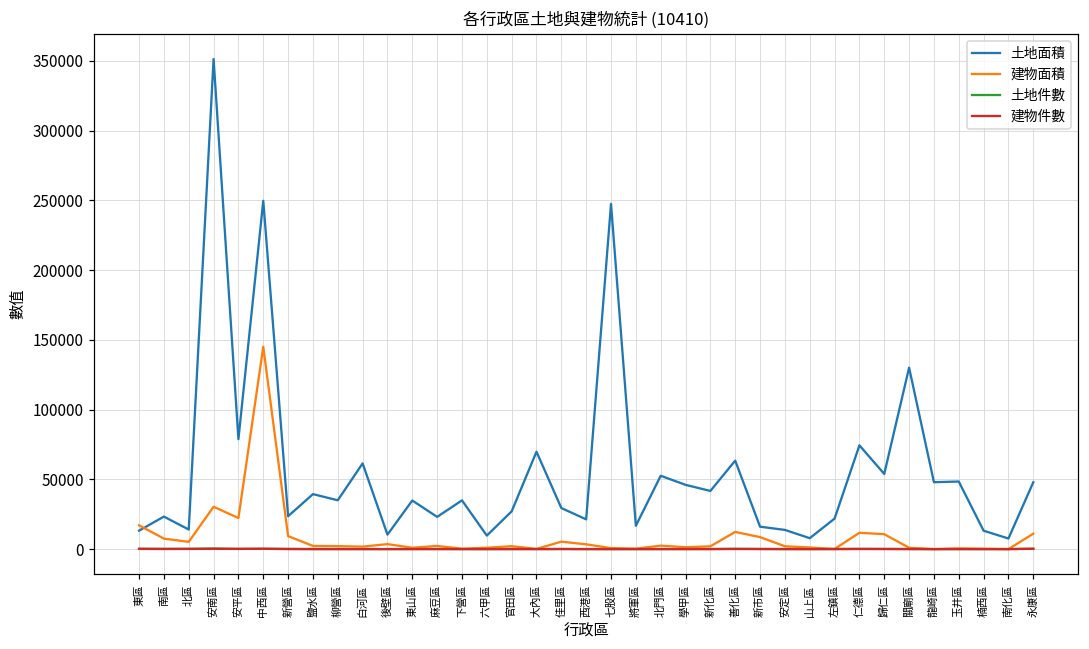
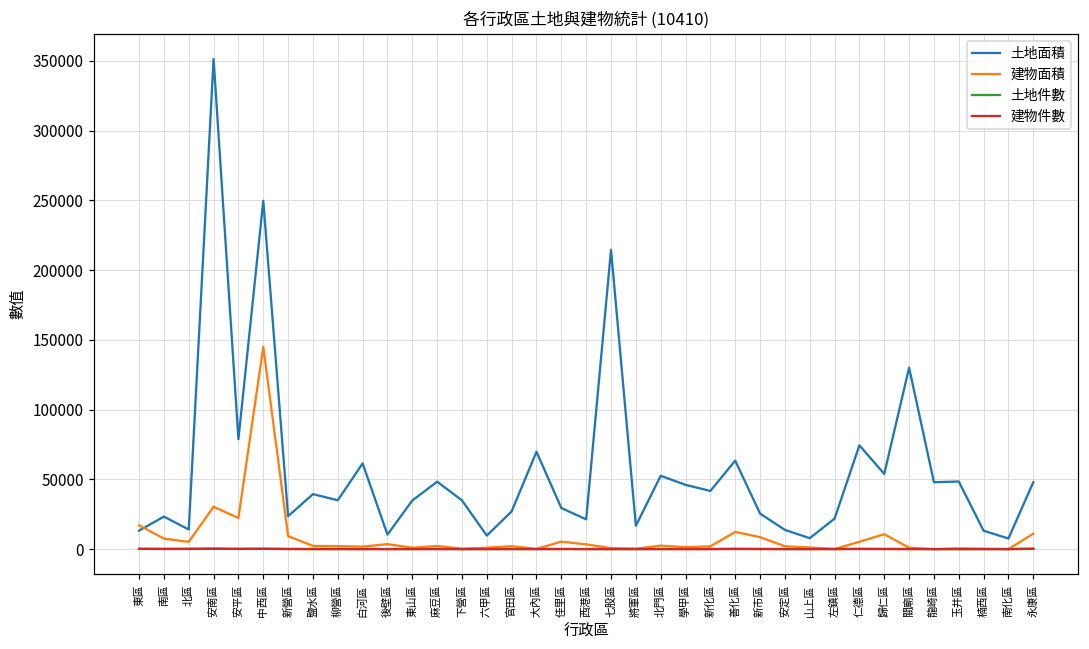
  {
    "土地面積": {
      "東區": 13000,
      "南區": 23000,
      "北區": 14000,
      "安南區": 351000,
      "安平區": 79000,
      "中西區": 250000,
      "新營區": 24000,
      "鹽水區": 39000,
      "柳營區": 35000,
      "白河區": 61000,
      "後壁區": 10000,
      "東山區": 35000,
-     "麻豆區": 23000,
+     "麻豆區": 48000,
      "下營區": 35000,
      "六甲區": 10000,
      "官田區": 27000,
      "大內區": 70000,
      "佳里區": 29000,
      "西港區": 21000,
-     "七股區": 248000,
+     "七股區": 215000,
      "將軍區": 17000,
      "北門區": 53000,
      "學甲區": 46000,
      "新化區": 42000,
      "善化區": 63000,
-     "新市區": 16000,
+     "新市區": 26000,
      "安定區": 14000,
      "山上區": 8000,
      "左鎮區": 22000,
      "仁德區": 74000,
      "歸仁區": 54000,
      "關廟區": 130000,
      "龍崎區": 48000,
      "玉井區": 48000,
      "楠西區": 13000,
      "南化區": 8000,
      "永康區": 48000
    },
    "建物面積": {
      "東區": 17000,
      "南區": 8000,
      "北區": 5000,
      "安南區": 30000,
      "安平區": 22000,
      "中西區": 145000,
      "新營區": 9000,
      "鹽水區": 2000,
      "柳營區": 2000,
      "後壁區": 4000,
      "麻豆區": 2000,
      "官田區": 2000,
      "佳里區": 5000,
      "西港區": 3000,
      "北門區": 2000,
      "善化區": 12000,
      "新市區": 9000,
-     "仁德區": 12000,
+     "仁德區": 5000,
      "歸仁區": 11000,
      "永康區": 11000
    },
    "建物件數": {
      "東區": 0,
      "南區": 0,
      "北區": 0,
      "安南區": 0,
      "安平區": 0,
      "中西區": 0,
      "新營區": 0,
      "鹽水區": 0,
      "柳營區": 0,
      "後壁區": 0,
      "麻豆區": 0,
      "官田區": 0,
      "佳里區": 0,
      "西港區": 0,
      "北門區": 0,
      "新化區": 0,
      "善化區": 0,
      "新市區": 0,
      "安定區": 0,
      "仁德區": 0,
      "歸仁區": 0,
      "永康區": 0
    }
  }
